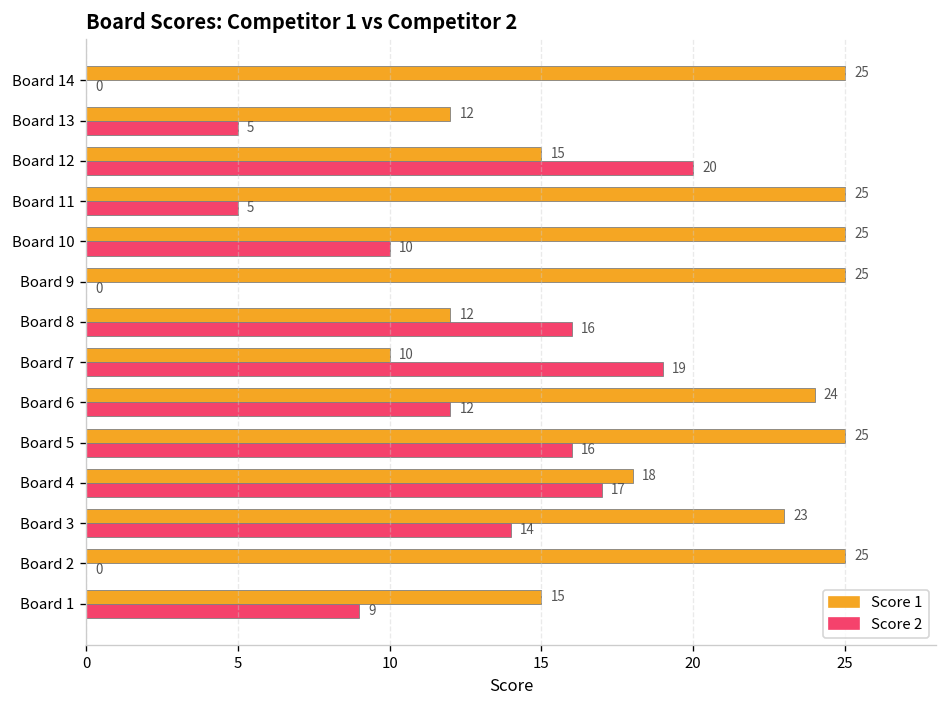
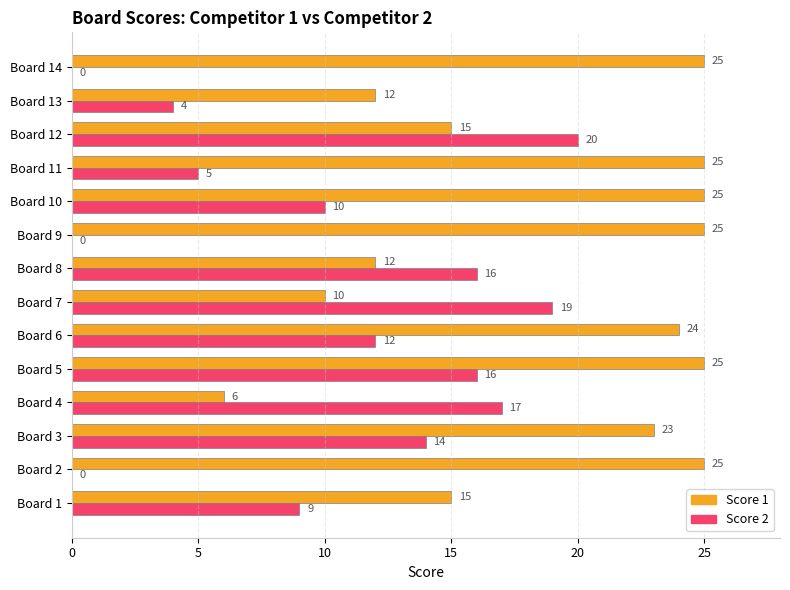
  {
    "Score 1": {
      "Board 14": 25,
      "Board 13": 12,
      "Board 12": 15,
      "Board 11": 25,
      "Board 10": 25,
      "Board 9": 25,
      "Board 8": 12,
      "Board 7": 10,
      "Board 6": 24,
      "Board 5": 25,
-     "Board 4": 18,
+     "Board 4": 6,
      "Board 3": 23,
      "Board 2": 25,
      "Board 1": 15
    },
    "Score 2": {
      "Board 14": 0,
-     "Board 13": 5,
+     "Board 13": 4,
      "Board 12": 20,
      "Board 11": 5,
      "Board 10": 10,
      "Board 9": 0,
      "Board 8": 16,
      "Board 7": 19,
      "Board 6": 12,
      "Board 5": 16,
      "Board 4": 17,
      "Board 3": 14,
      "Board 2": 0,
      "Board 1": 9
    }
  }
